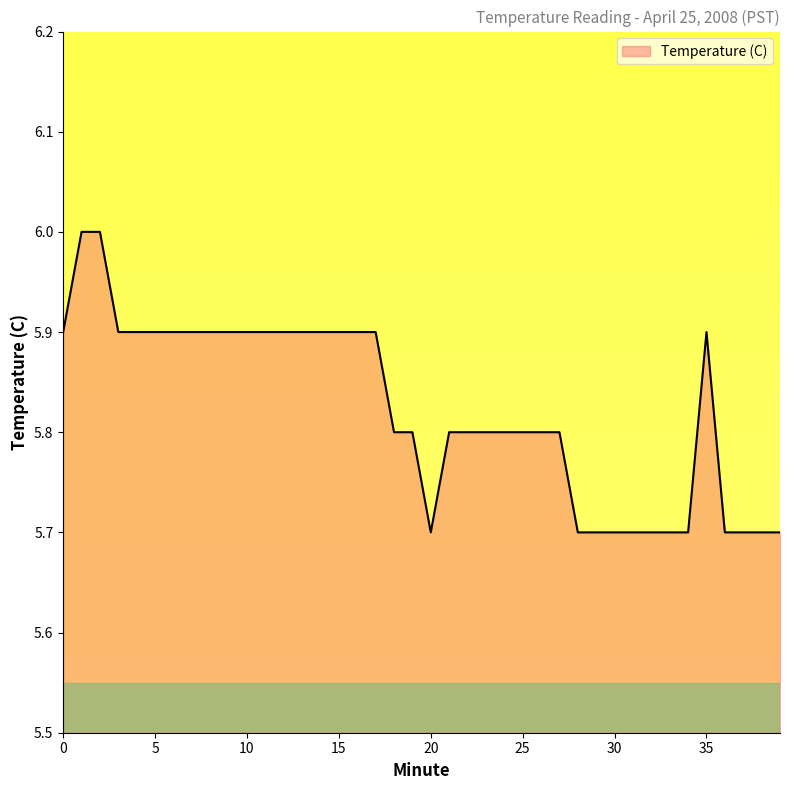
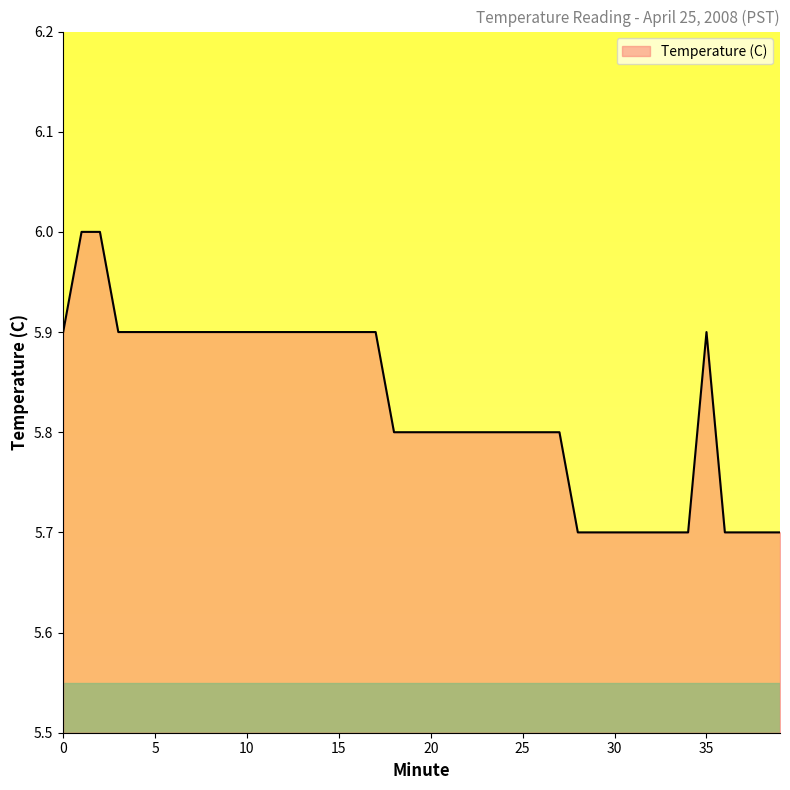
  {
    "Temperature (C)": {
      "5": 5.9,
      "10": 5.9,
      "15": 5.9,
-     "20": 5.7,
+     "20": 5.8,
      "25": 5.8,
      "30": 5.7,
      "35": 5.9
    }
  }
